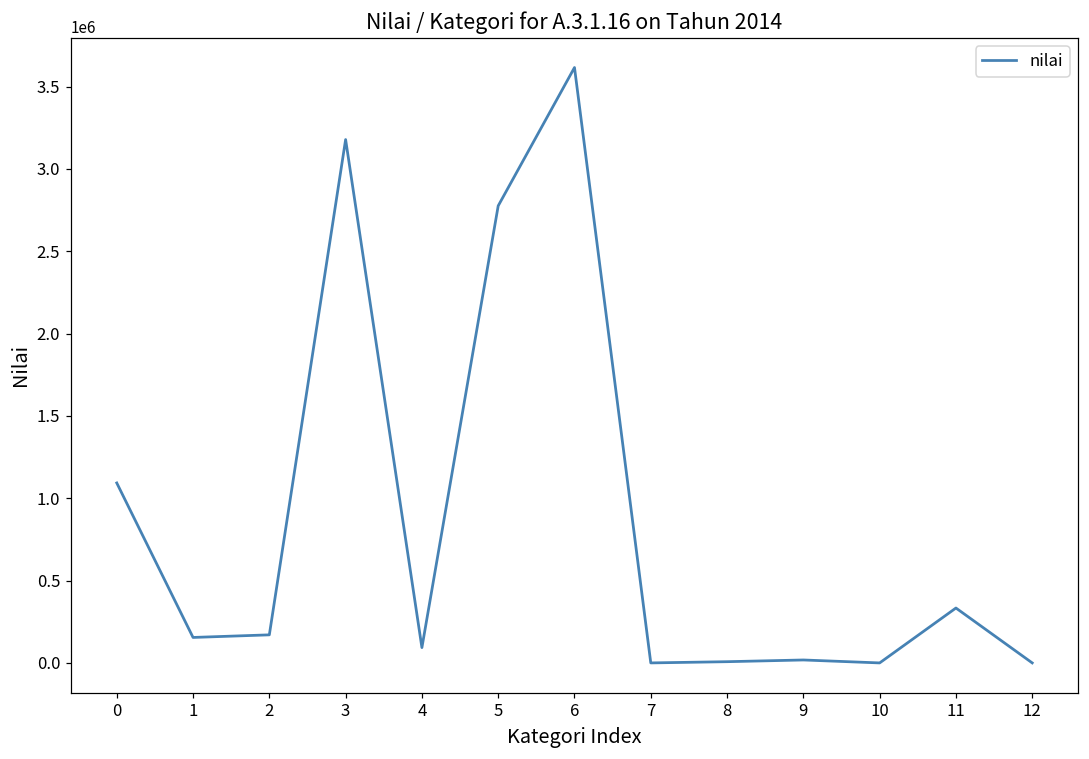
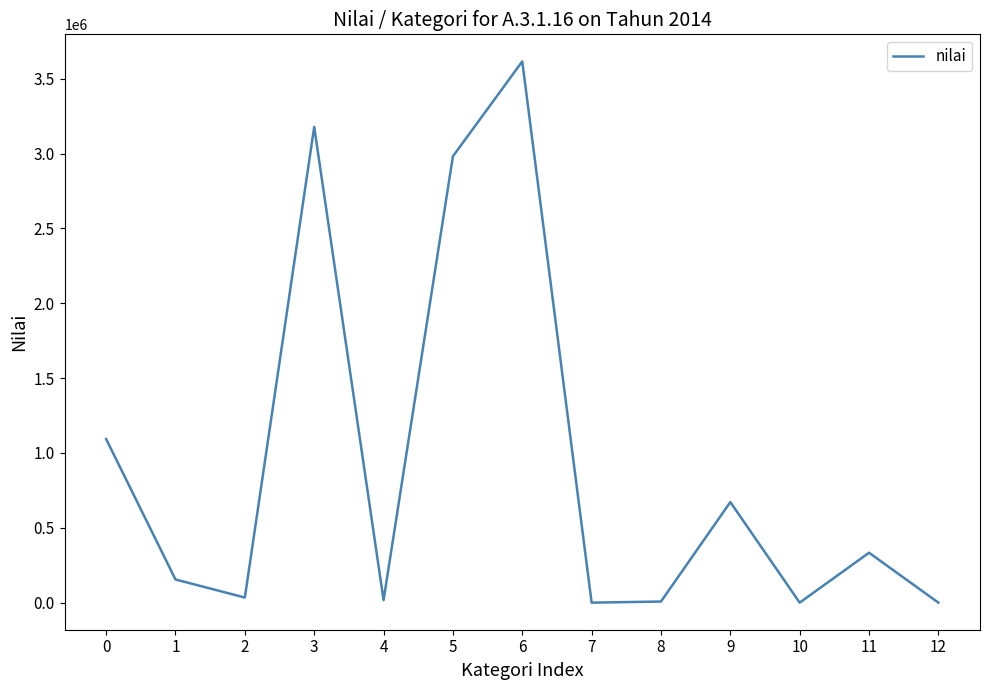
  {
    "0": 1090000,
    "1": 150000,
-   "2": 170000,
+   "2": 30000,
    "3": 3180000,
-   "4": 90000,
-   "5": 2780000,
+   "4": 20000,
+   "5": 2980000,
    "6": 3620000,
    "7": 0,
    "8": 10000,
-   "9": 20000,
+   "9": 670000,
    "10": 0,
    "11": 330000,
    "12": 0
  }
